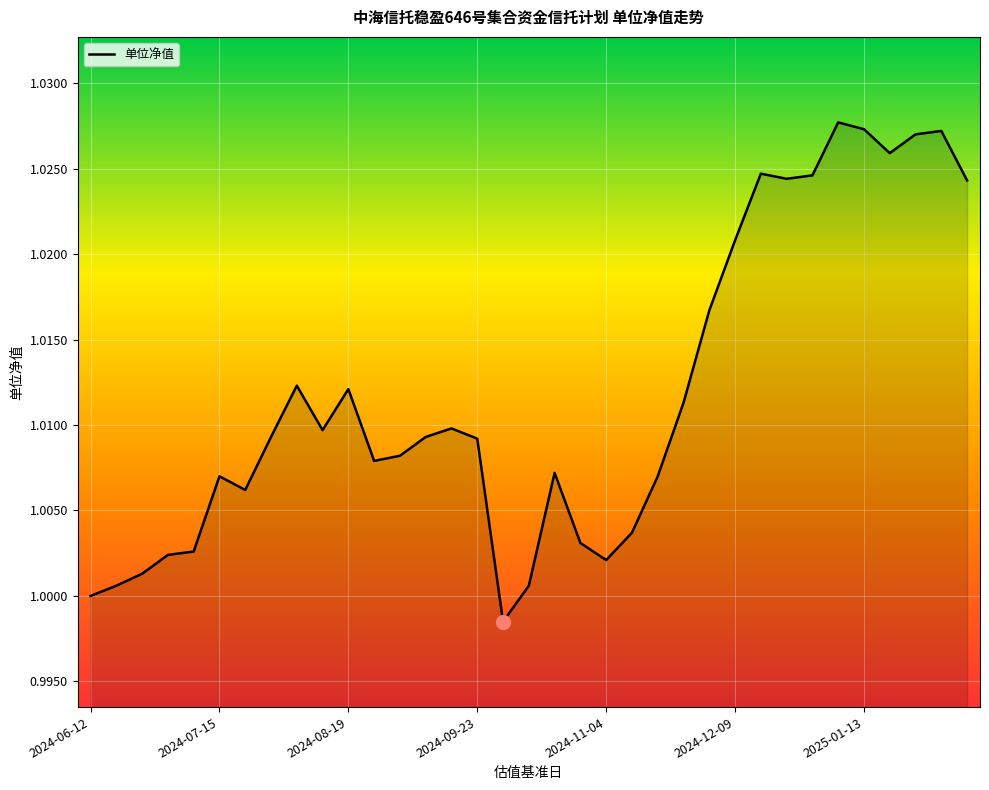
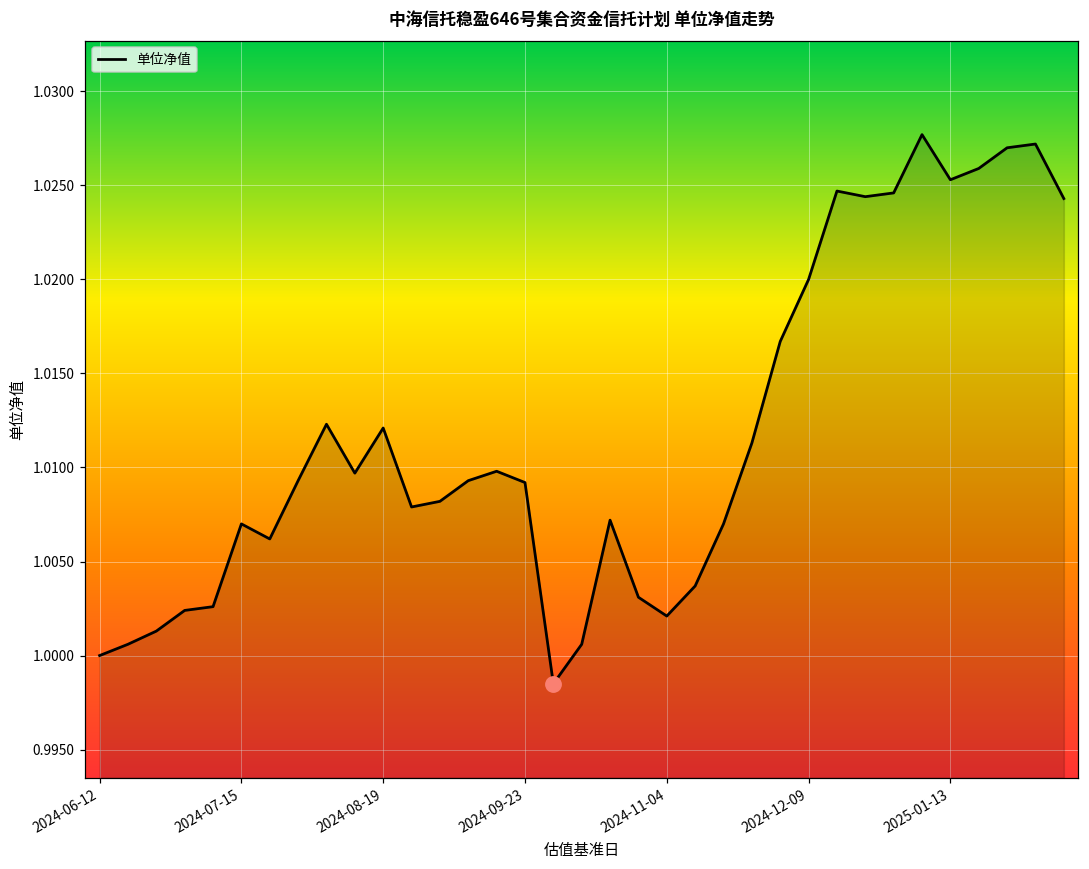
  {
    "单位净值": {
      "2024-06-12": 1.0000,
      "2024-07-15": 1.0070,
      "2024-08-19": 1.0121,
      "2024-09-23": 1.0092,
      "2024-11-04": 1.0021,
-     "2024-12-09": 1.0208,
-     "2025-01-13": 1.0273
+     "2024-12-09": 1.0200,
+     "2025-01-13": 1.0253
    }
  }
